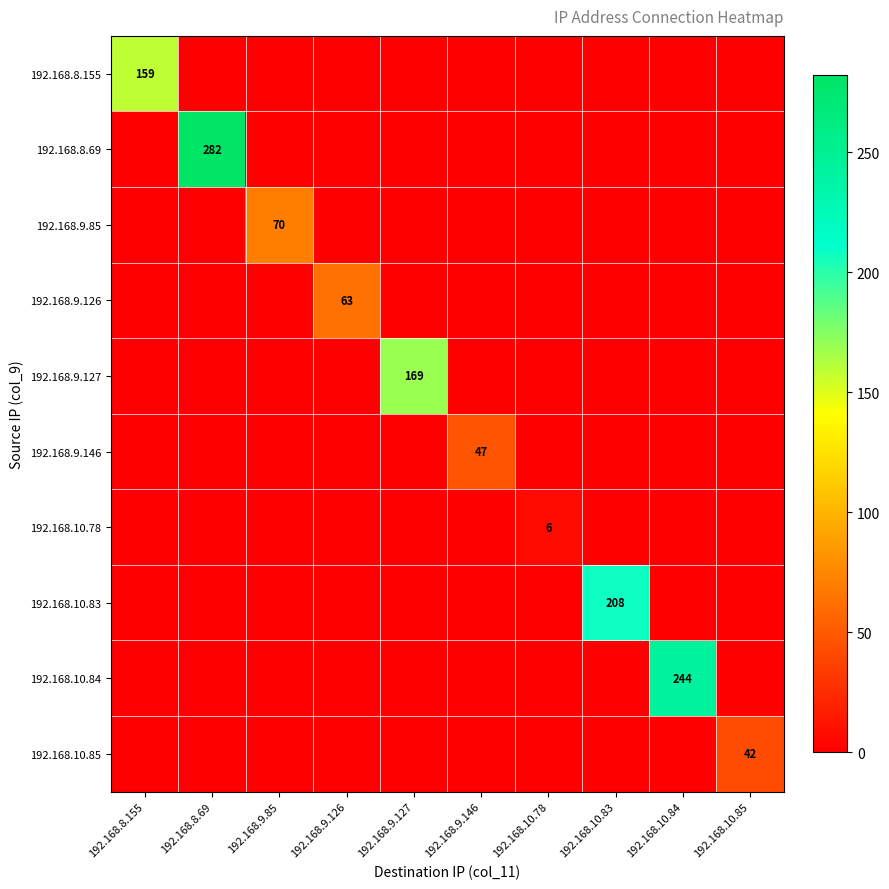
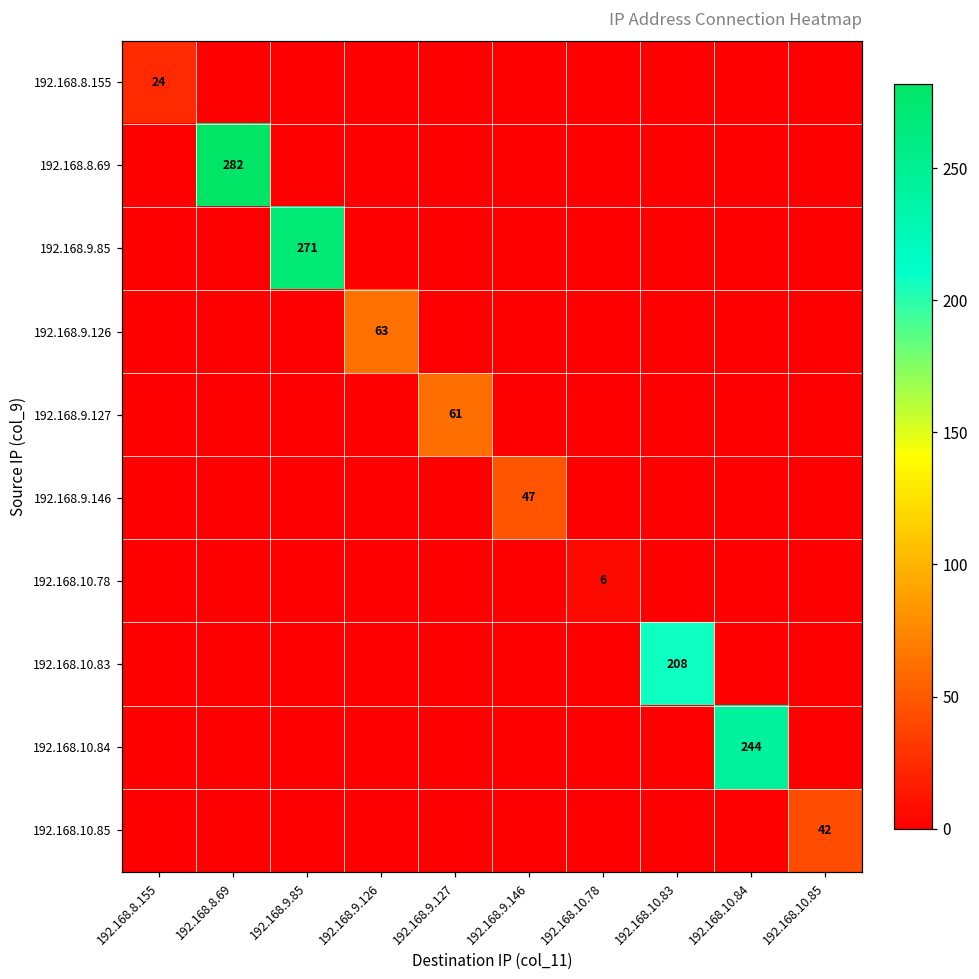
  {
    "192.168.8.155": {
-     "192.168.8.155": 159
+     "192.168.8.155": 24
    },
    "192.168.8.69": {
      "192.168.8.69": 282
    },
    "192.168.9.85": {
-     "192.168.9.85": 70
+     "192.168.9.85": 271
    },
    "192.168.9.126": {
      "192.168.9.126": 63
    },
    "192.168.9.127": {
-     "192.168.9.127": 169
+     "192.168.9.127": 61
    },
    "192.168.9.146": {
      "192.168.9.146": 47
    },
    "192.168.10.78": {
      "192.168.10.78": 6
    },
    "192.168.10.83": {
      "192.168.10.83": 208
    },
    "192.168.10.84": {
      "192.168.10.84": 244
    },
    "192.168.10.85": {
      "192.168.10.85": 42
    }
  }
